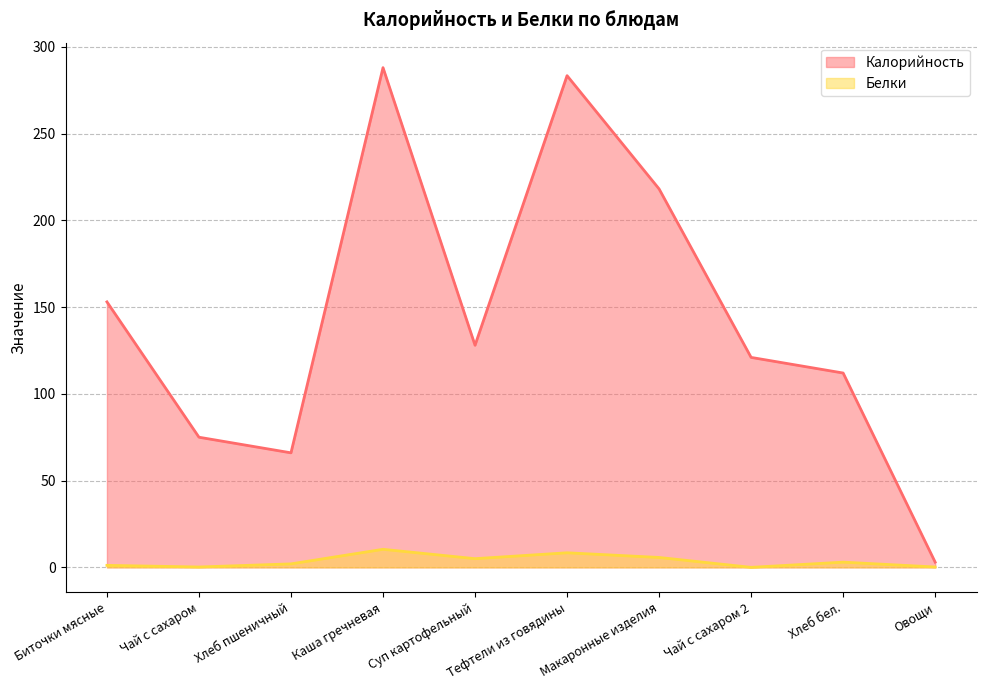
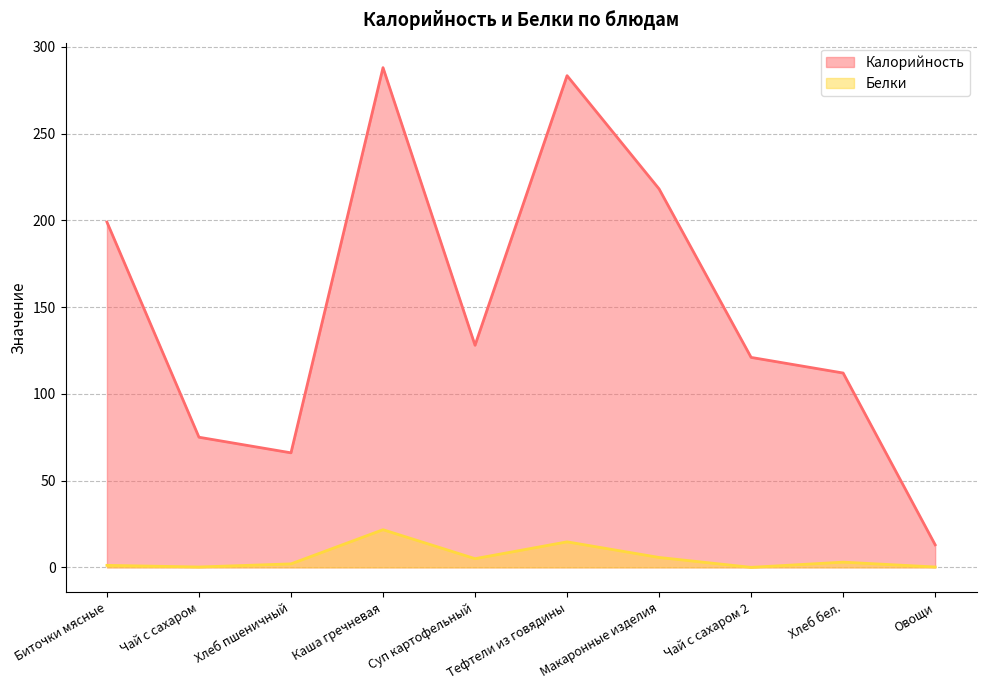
  {
    "Калорийность": {
-     "Биточки мясные": 153,
+     "Биточки мясные": 199,
      "Чай с сахаром": 75,
      "Хлеб пшеничный": 66,
      "Каша гречневая": 288,
      "Суп картофельный": 128,
      "Тефтели из говядины": 283,
      "Макаронные изделия": 218,
      "Чай с сахаром 2": 121,
      "Хлеб бел.": 112,
-     "Овощи": 3
+     "Овощи": 13
    },
    "Белки": {
      "Биточки мясные": 1,
      "Чай с сахаром": 0,
      "Хлеб пшеничный": 2,
-     "Каша гречневая": 10,
+     "Каша гречневая": 22,
      "Суп картофельный": 5,
-     "Тефтели из говядины": 8,
+     "Тефтели из говядины": 15,
      "Макаронные изделия": 6,
      "Чай с сахаром 2": 0,
      "Хлеб бел.": 3,
      "Овощи": 0
    }
  }
